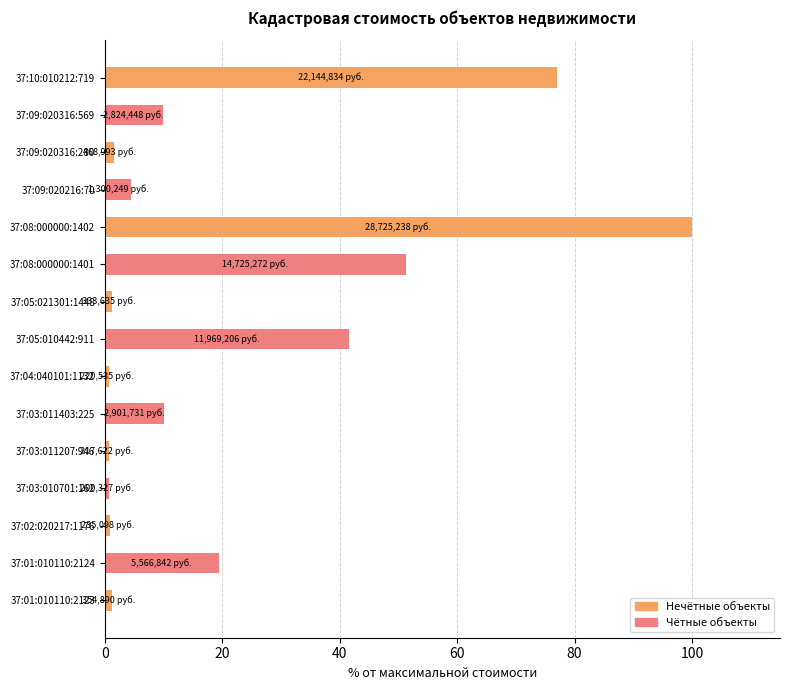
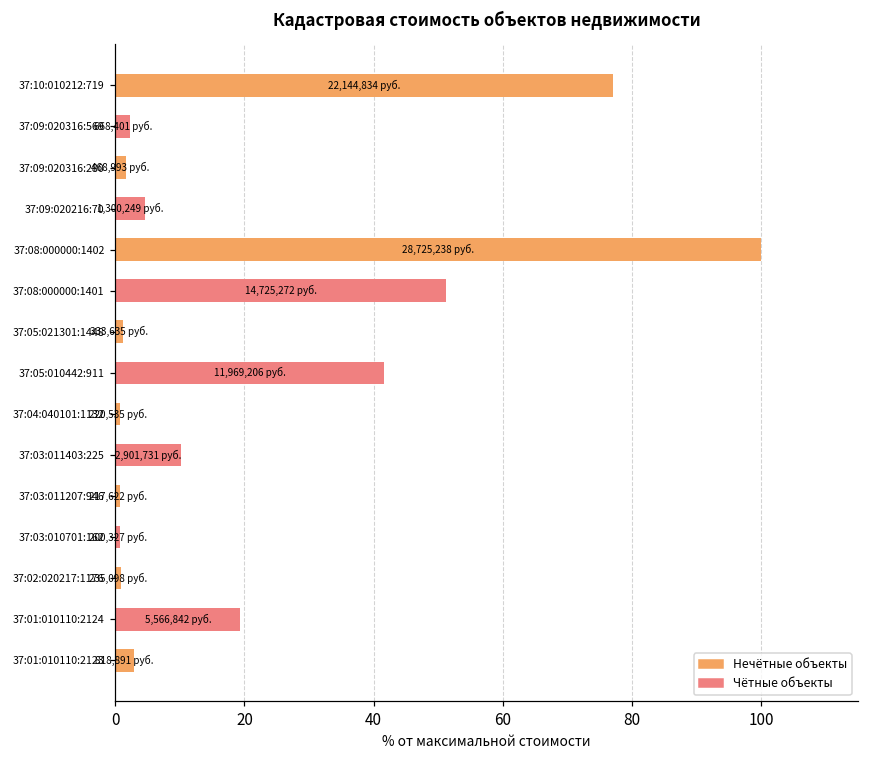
  {
-   "37:09:020316:569": "2,824,448",
-   "37:01:010110:2123": "354,890"
+   "37:09:020316:569": "668,401",
+   "37:01:010110:2123": "818,891"
  }
